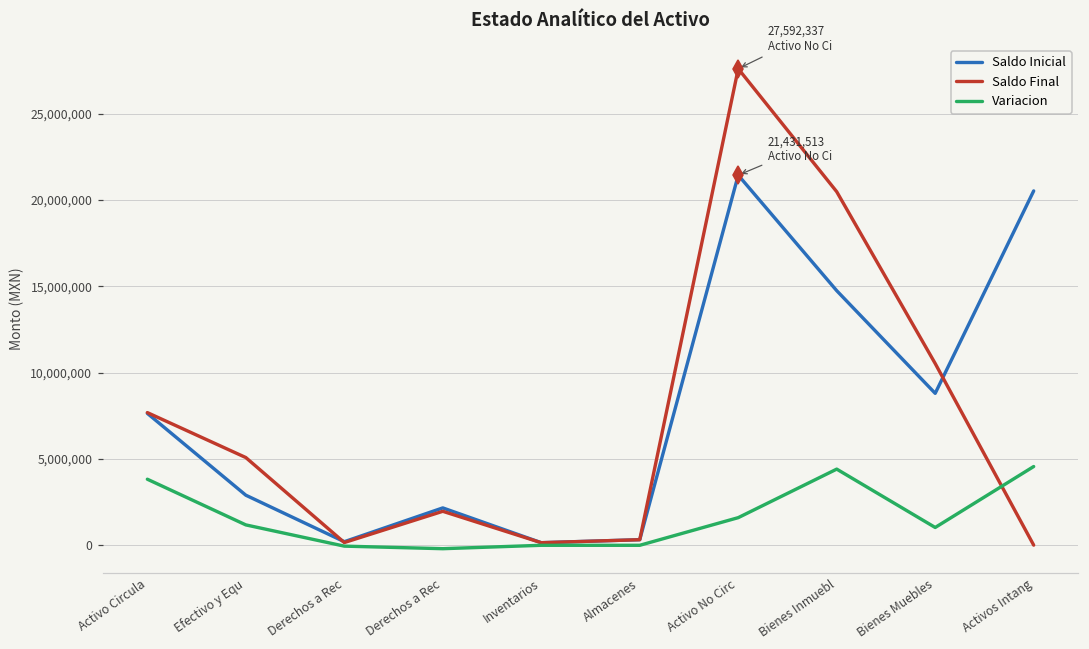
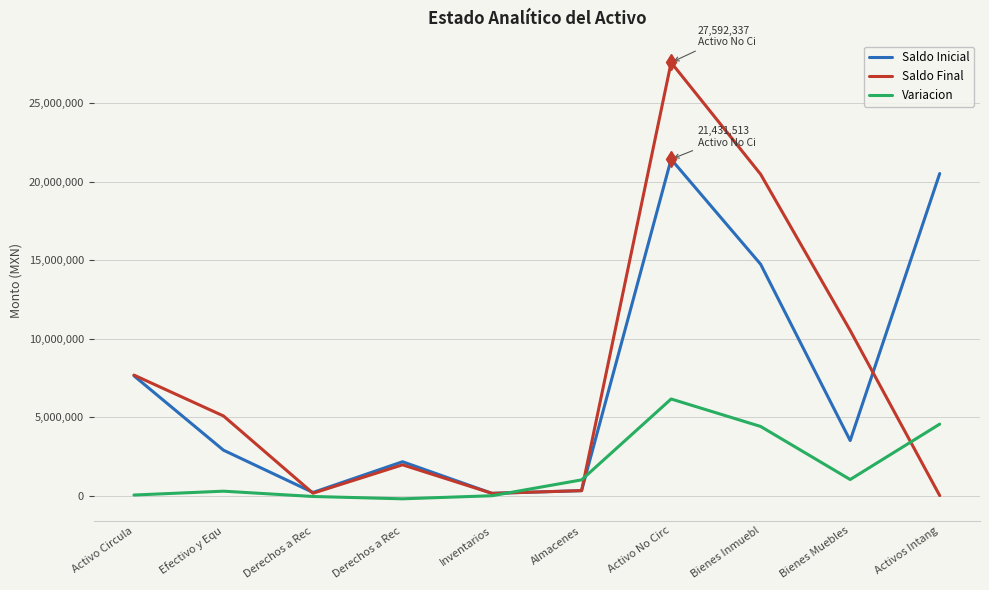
  {
    "Saldo Inicial": {
      "Efectivo y Equ": "2,900,000",
      "Bienes Inmuebl": "14,700,000",
-     "Bienes Muebles": "8,800,000",
+     "Bienes Muebles": "3,500,000",
      "Activos Intang": "20,500,000"
    },
    "Variacion": {
-     "Activo Circula": "3,800,000",
-     "Efectivo y Equ": "1,200,000",
-     "Almacenes": "0",
-     "Activo No Circ": "1,600,000",
+     "Activo Circula": "0",
+     "Efectivo y Equ": "300,000",
+     "Almacenes": "1,000,000",
+     "Activo No Circ": "6,200,000",
      "Bienes Inmuebl": "4,400,000",
      "Bienes Muebles": "1,000,000",
      "Activos Intang": "4,600,000"
    }
  }
